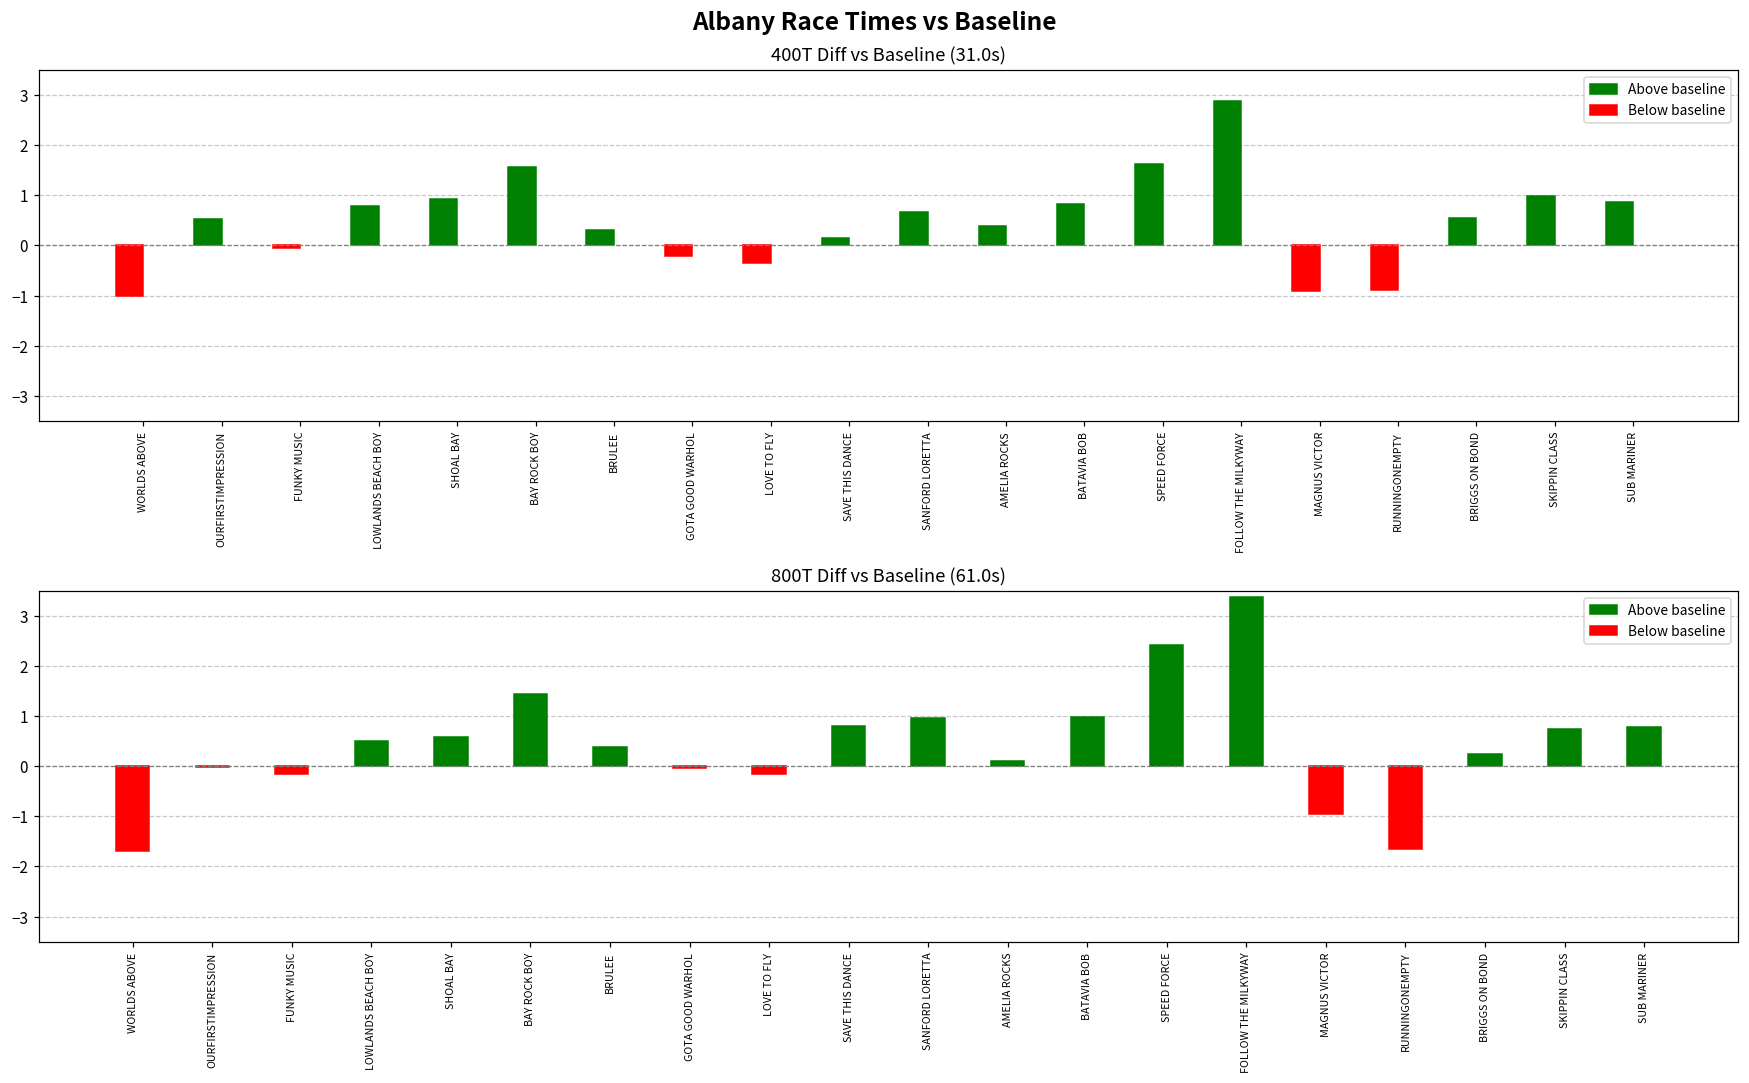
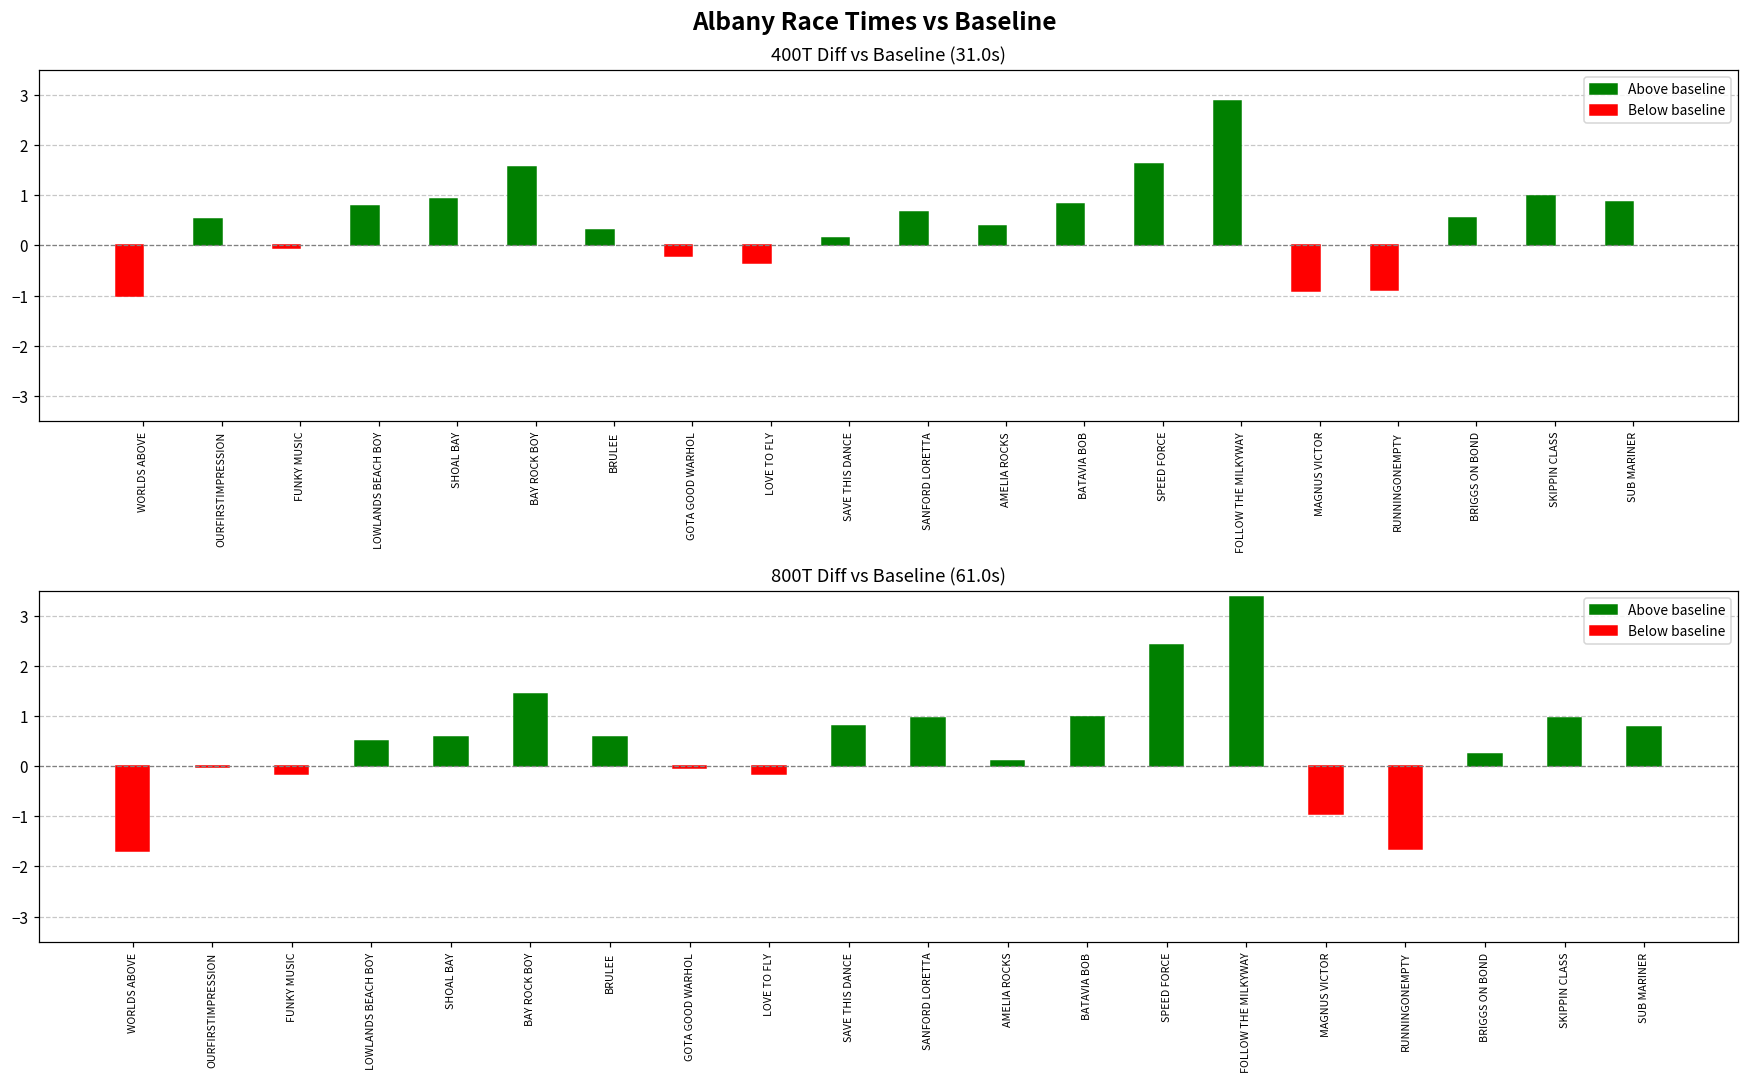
  {
    "800T Diff vs Baseline (61.0s)": {
      "WORLDS ABOVE": -1.7,
      "FUNKY MUSIC": -0.1,
      "LOWLANDS BEACH BOY": 0.5,
      "SHOAL BAY": 0.6,
      "BAY ROCK BOY": 1.5,
-     "BRULEE": 0.4,
+     "BRULEE": 0.6,
      "LOVE TO FLY": -0.2,
      "SAVE THIS DANCE": 0.8,
      "SANFORD LORETTA": 1.0,
      "AMELIA ROCKS": 0.1,
      "BATAVIA BOB": 1.0,
      "SPEED FORCE": 2.4,
      "FOLLOW THE MILKYWAY": 3.4,
      "MAGNUS VICTOR": -1.0,
      "RUNNINGONEMPTY": -1.7,
      "BRIGGS ON BOND": 0.2,
-     "SKIPPIN CLASS": 0.7,
+     "SKIPPIN CLASS": 1.0,
      "SUB MARINER": 0.8
    }
  }
